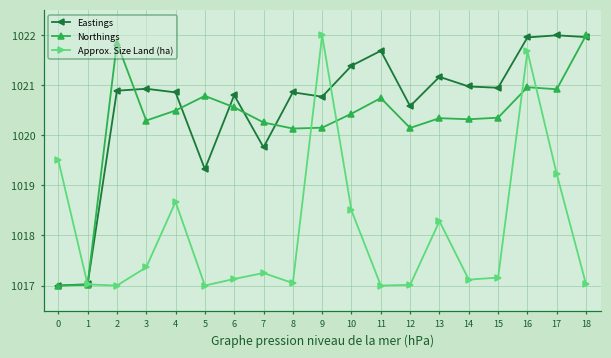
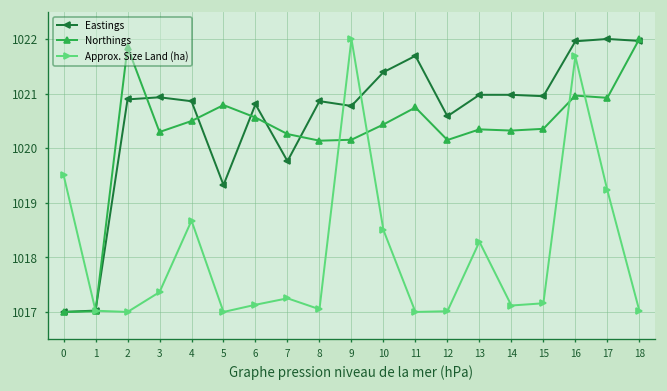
  {
    "Eastings": {
      "2": 1020.9,
      "3": 1020.9,
      "4": 1020.9,
      "5": 1019.3,
      "6": 1020.8,
      "7": 1019.8,
      "8": 1020.9,
      "9": 1020.8,
      "10": 1021.4,
      "11": 1021.7,
      "12": 1020.6,
-     "13": 1021.2,
+     "13": 1021.0,
      "14": 1021.0,
      "15": 1021.0,
      "16": 1022.0,
      "17": 1022.0
    },
    "Northings": {
      "3": 1020.3,
      "4": 1020.5,
      "5": 1020.8,
      "6": 1020.6,
      "7": 1020.3,
      "8": 1020.1,
      "9": 1020.2,
      "10": 1020.4,
      "11": 1020.7,
      "12": 1020.1,
      "13": 1020.3,
      "14": 1020.3,
      "15": 1020.4,
      "16": 1021.0,
      "17": 1020.9
    },
    "Approx. Size Land (ha)": {
      "0": 1019.5,
      "2": 1017.0,
      "3": 1017.4,
      "4": 1018.7,
      "5": 1017.0,
      "6": 1017.1,
      "7": 1017.2,
      "8": 1017.0,
      "9": 1022.0,
      "10": 1018.5,
      "11": 1017.0,
      "12": 1017.0,
      "13": 1018.3,
      "14": 1017.1,
      "15": 1017.2,
      "16": 1021.7,
      "17": 1019.2,
      "18": 1017.0
    }
  }
